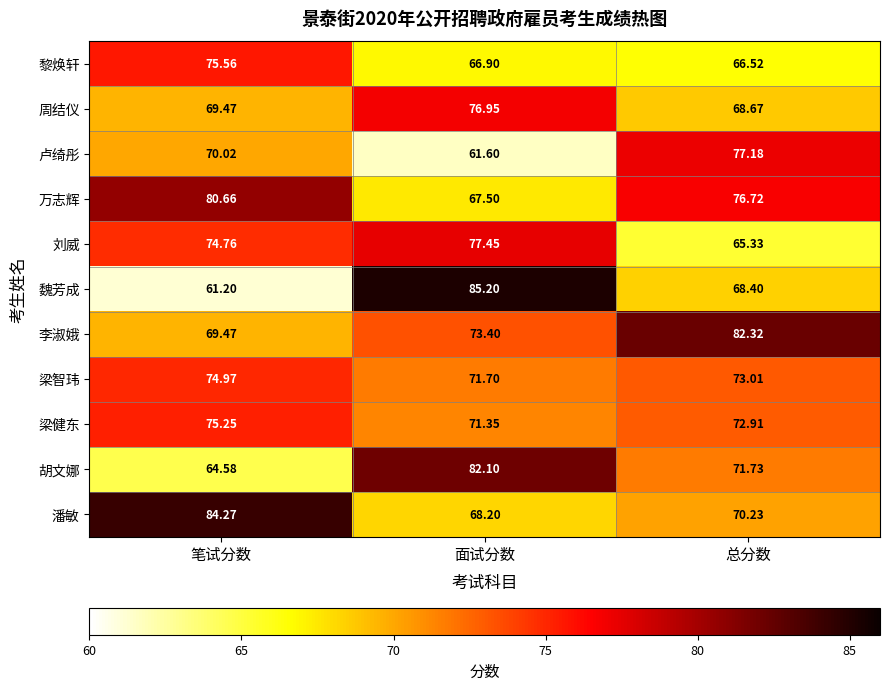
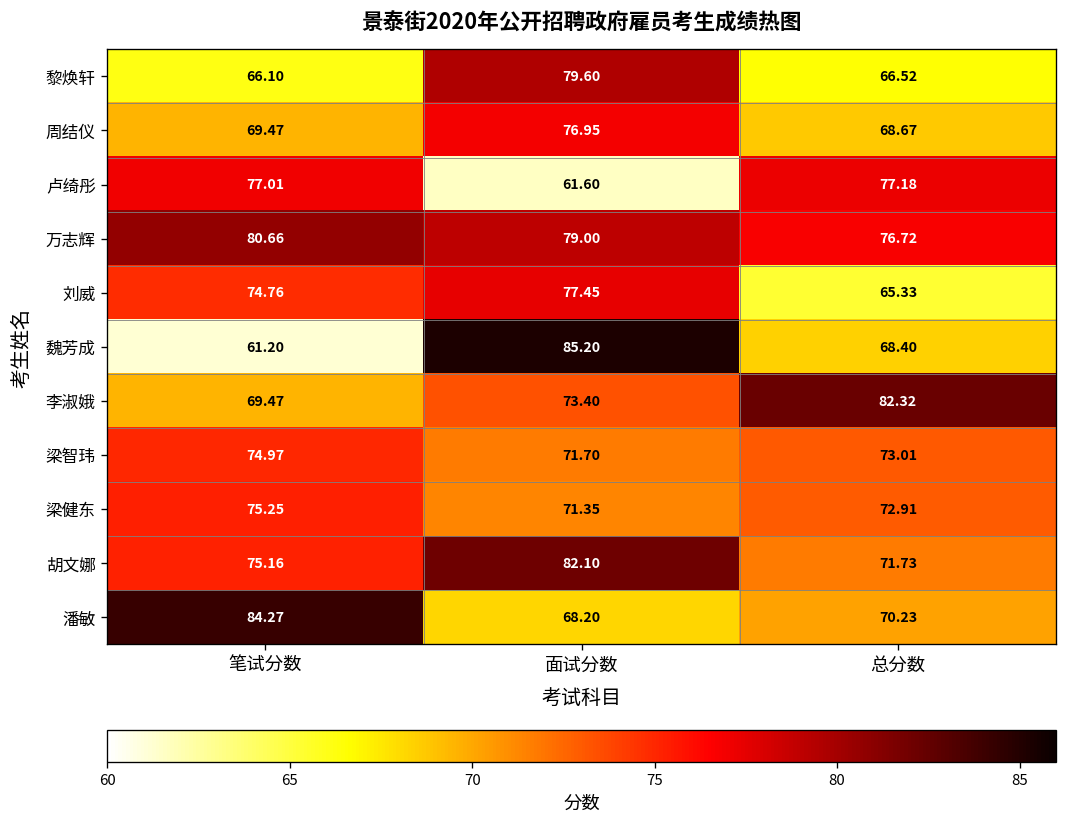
  {
    "黎焕轩": {
-     "笔试分数": 75.56,
-     "面试分数": 66.90,
+     "笔试分数": 66.10,
+     "面试分数": 79.60,
      "总分数": 66.52
    },
    "周结仪": {
      "笔试分数": 69.47,
      "面试分数": 76.95,
      "总分数": 68.67
    },
    "卢绮彤": {
-     "笔试分数": 70.02,
+     "笔试分数": 77.01,
      "面试分数": 61.60,
      "总分数": 77.18
    },
    "万志辉": {
      "笔试分数": 80.66,
-     "面试分数": 67.50,
+     "面试分数": 79.00,
      "总分数": 76.72
    },
    "刘威": {
      "笔试分数": 74.76,
      "面试分数": 77.45,
      "总分数": 65.33
    },
    "魏芳成": {
      "笔试分数": 61.20,
      "面试分数": 85.20,
      "总分数": 68.40
    },
    "李淑娥": {
      "笔试分数": 69.47,
      "面试分数": 73.40,
      "总分数": 82.32
    },
    "梁智玮": {
      "笔试分数": 74.97,
      "面试分数": 71.70,
      "总分数": 73.01
    },
    "梁健东": {
      "笔试分数": 75.25,
      "面试分数": 71.35,
      "总分数": 72.91
    },
    "胡文娜": {
-     "笔试分数": 64.58,
+     "笔试分数": 75.16,
      "面试分数": 82.10,
      "总分数": 71.73
    },
    "潘敏": {
      "笔试分数": 84.27,
      "面试分数": 68.20,
      "总分数": 70.23
    }
  }
